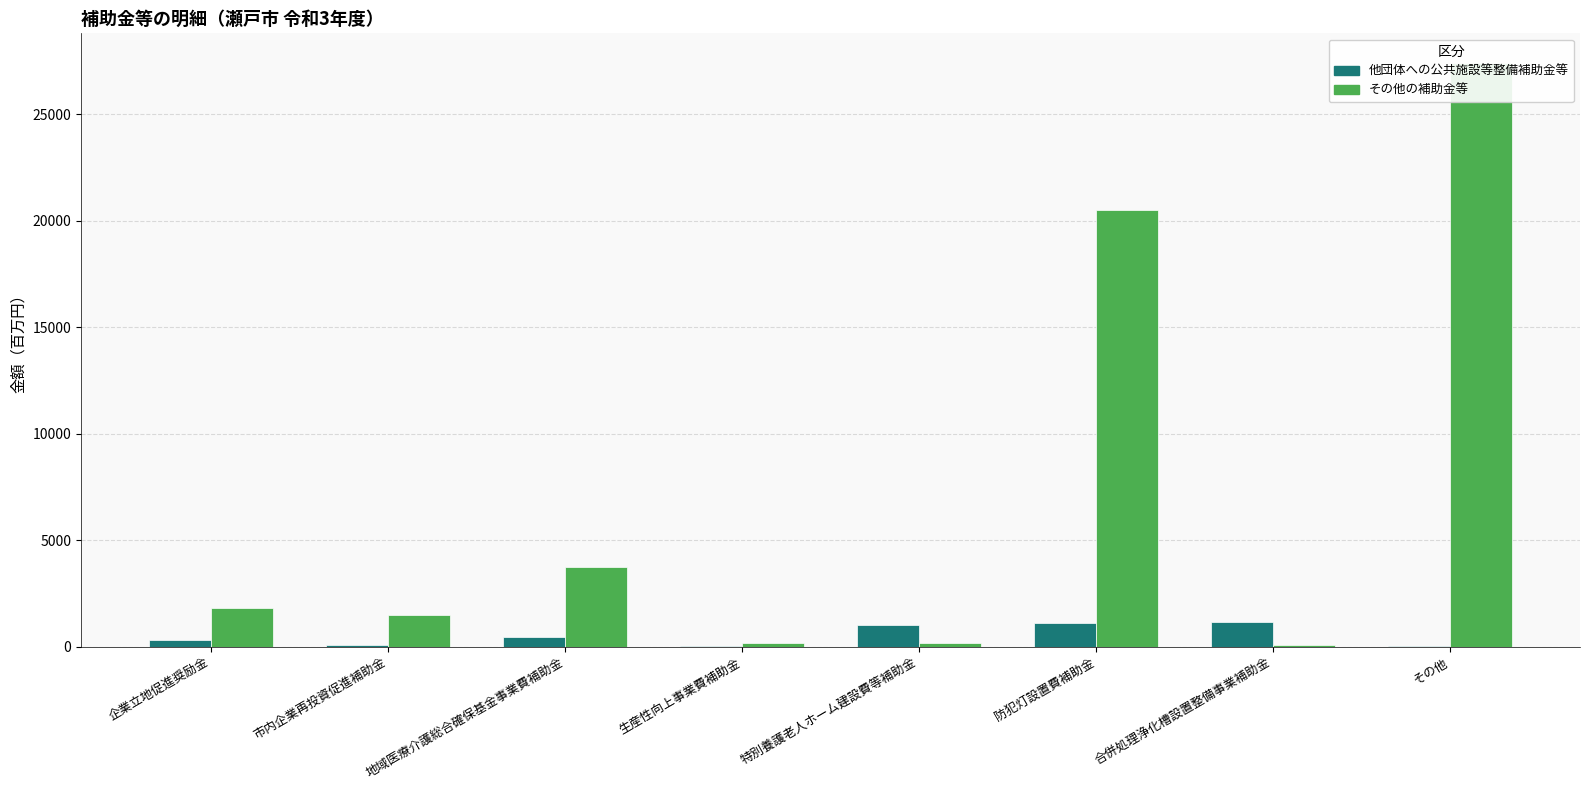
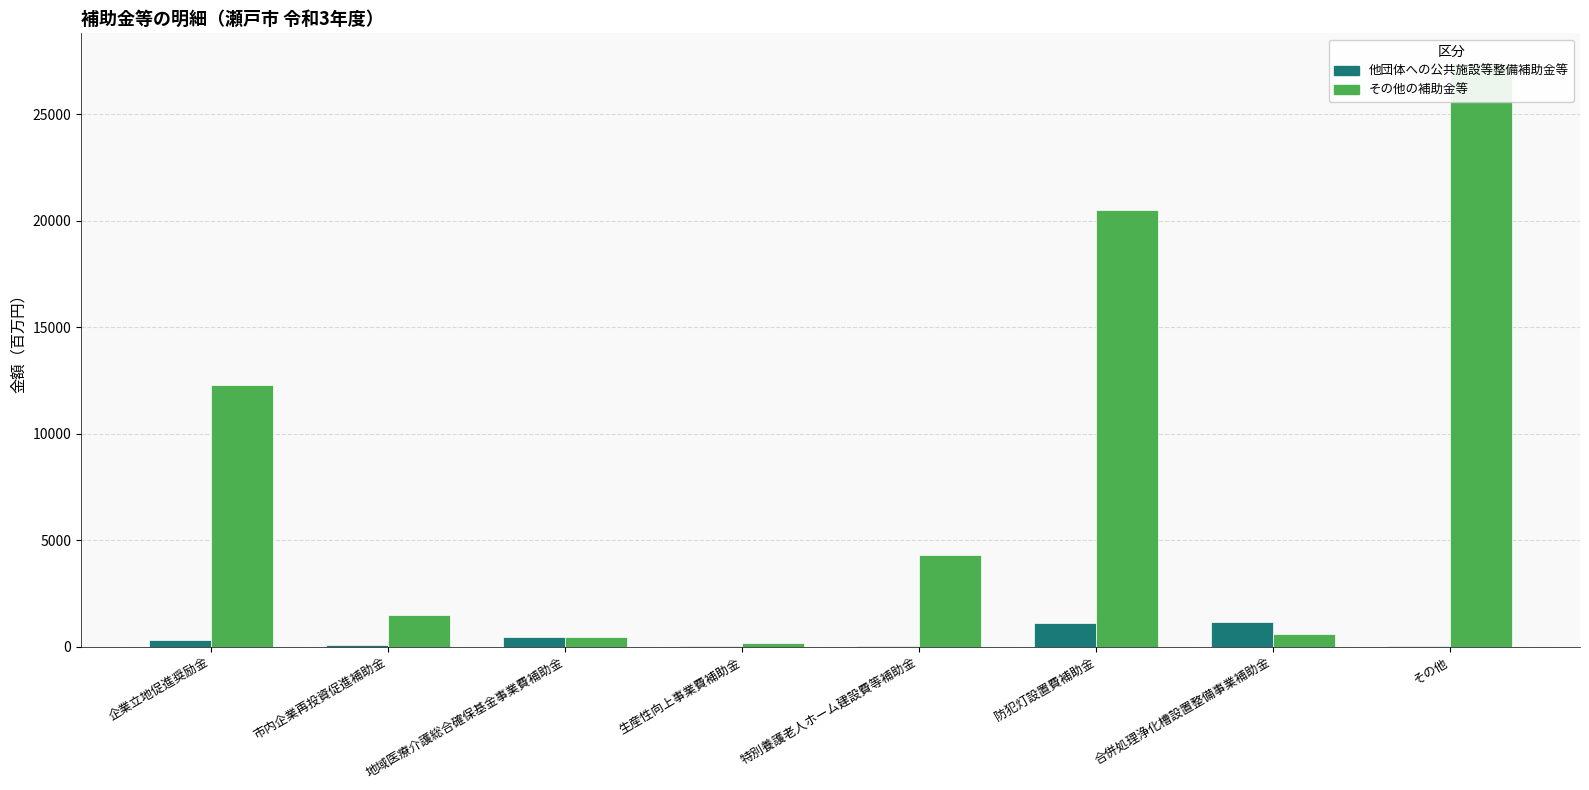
  {
    "他団体への公共施設等整備補助金等": {
      "企業立地促進奨励金": 300,
      "地域医療介護総合確保基金事業費補助金": 500,
-     "特別養護老人ホーム建設費等補助金": 1000,
+     "特別養護老人ホーム建設費等補助金": 0,
      "防犯灯設置費補助金": 1100,
      "合併処理浄化槽設置整備事業補助金": 1200
    },
    "その他の補助金等": {
-     "企業立地促進奨励金": 1800,
+     "企業立地促進奨励金": 12300,
      "市内企業再投資促進補助金": 1500,
-     "地域医療介護総合確保基金事業費補助金": 3700,
+     "地域医療介護総合確保基金事業費補助金": 400,
      "生産性向上事業費補助金": 200,
-     "特別養護老人ホーム建設費等補助金": 200,
+     "特別養護老人ホーム建設費等補助金": 4300,
      "防犯灯設置費補助金": 20500,
-     "合併処理浄化槽設置整備事業補助金": 100
+     "合併処理浄化槽設置整備事業補助金": 600
    }
  }
